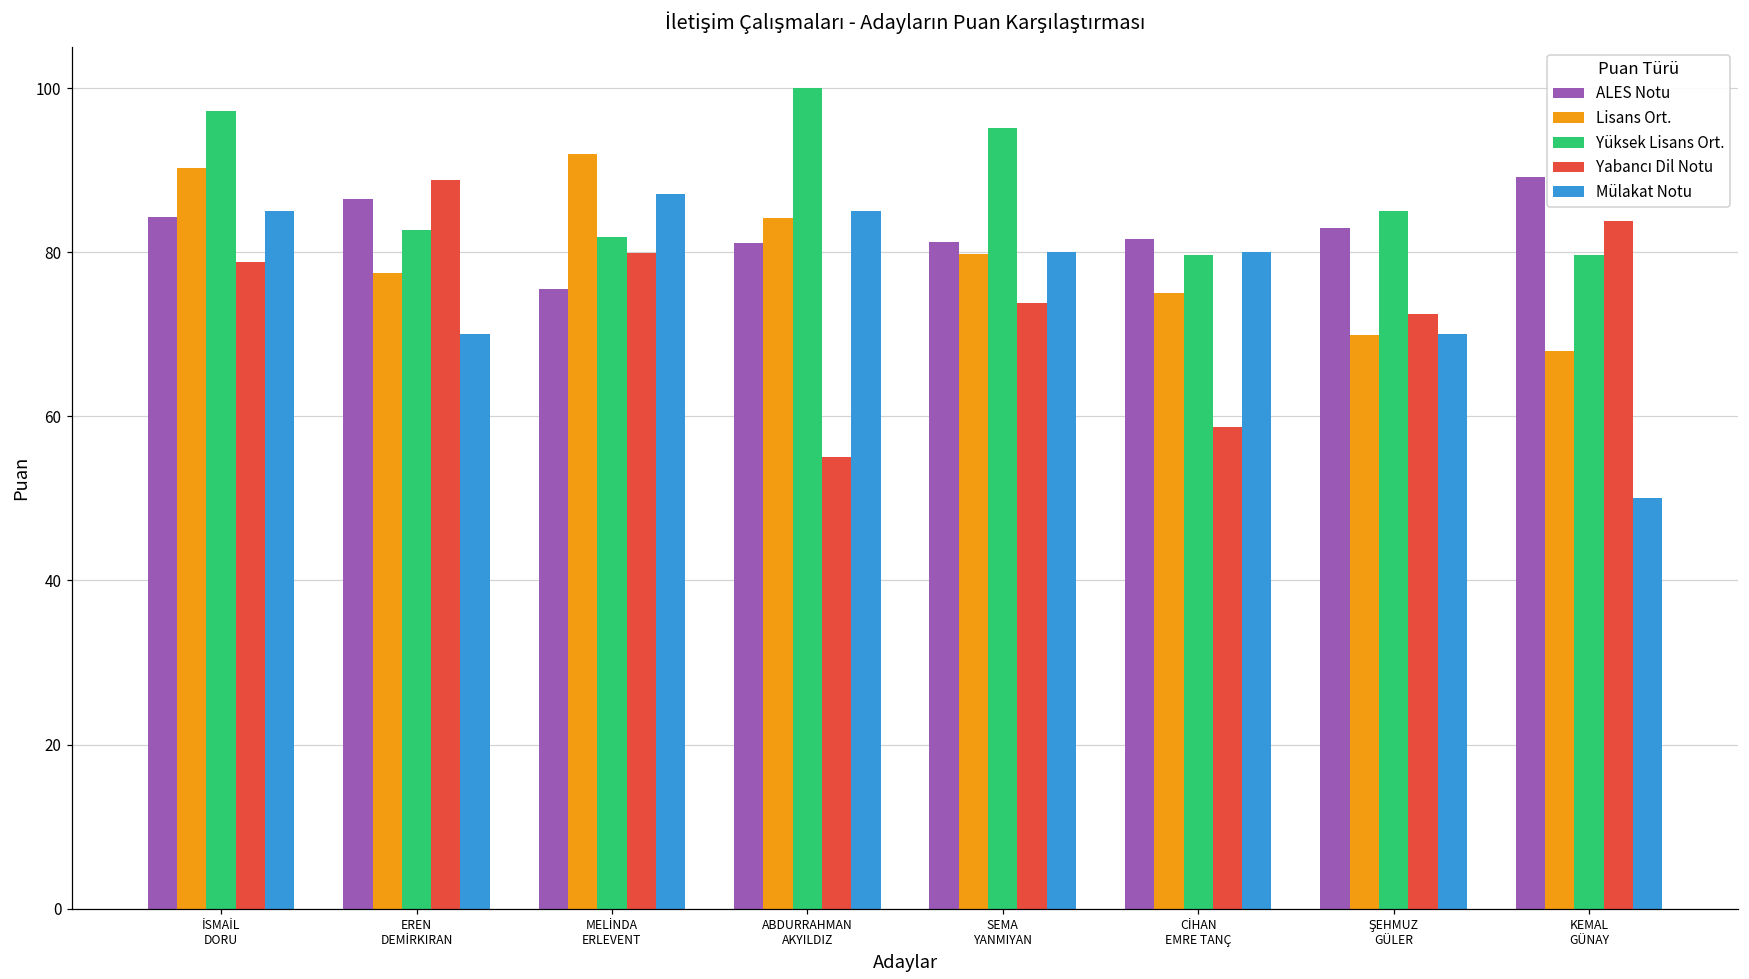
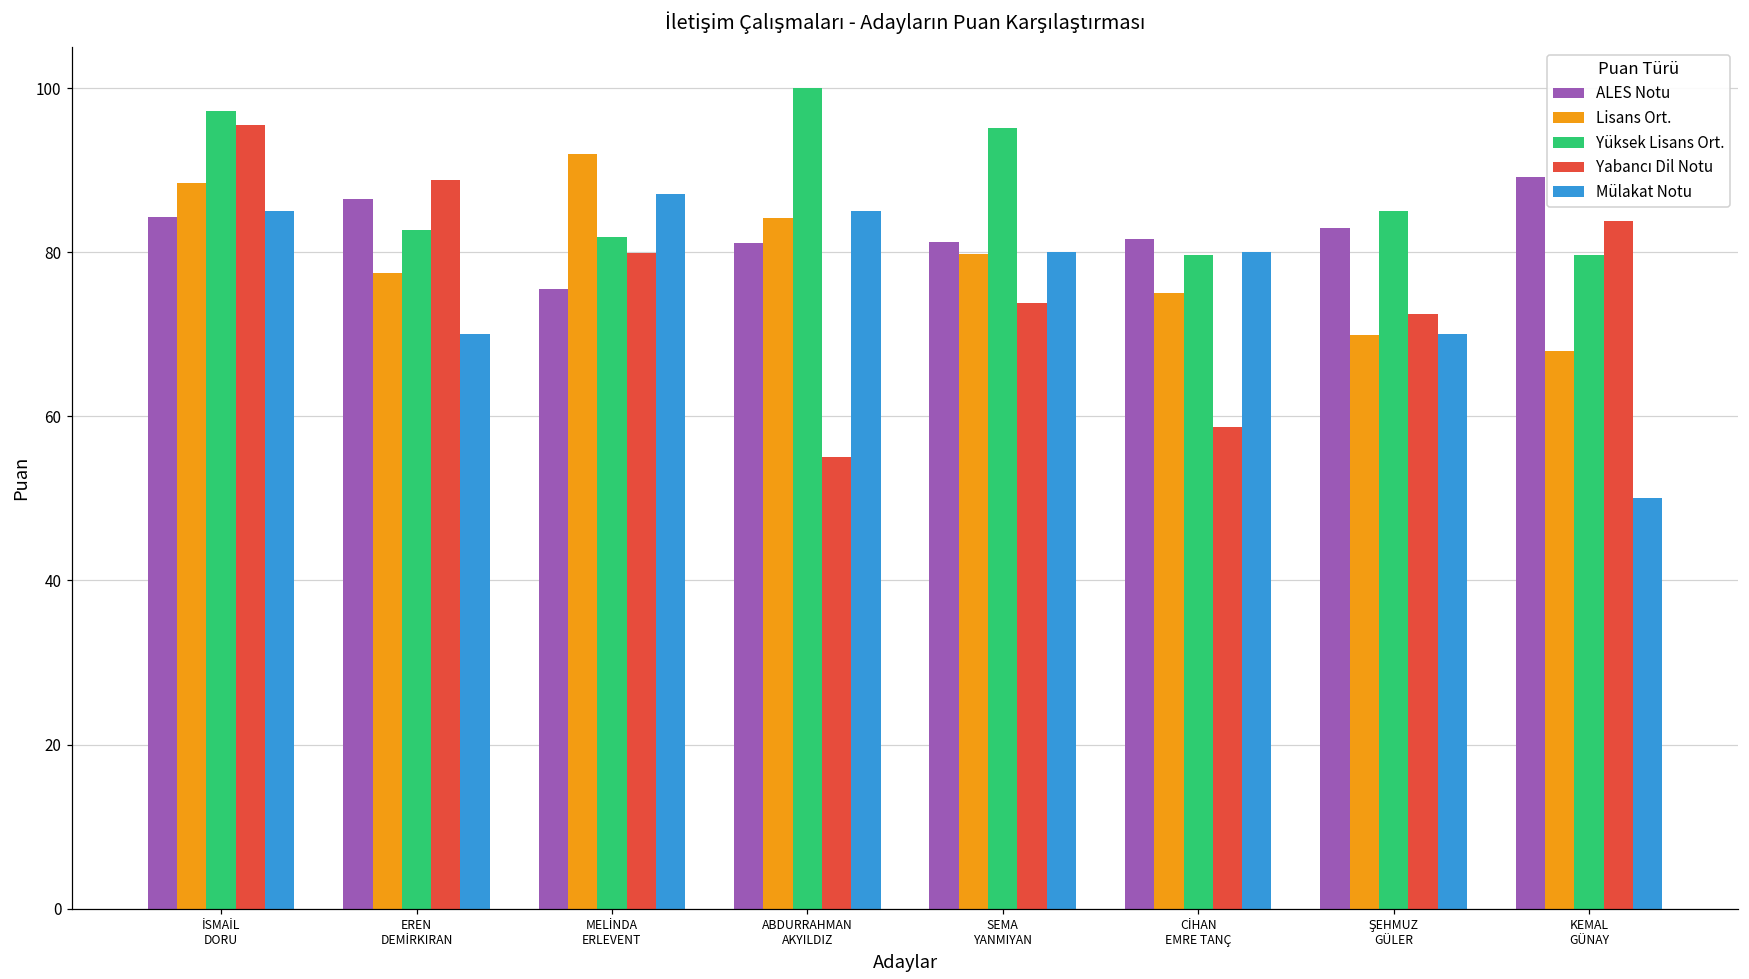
  {
    "ALES Notu": {
      "İSMAİL DORU": 84,
      "EREN DEMİRKIRAN": 86,
      "MELİNDA ERLEVENT": 76,
      "ABDURRAHMAN AKYILDIZ": 81,
      "SEMA YANMIYAN": 81,
      "CİHAN EMRE TANÇ": 82,
      "ŞEHMUZ GÜLER": 83,
      "KEMAL GÜNAY": 89
    },
    "Lisans Ort.": {
-     "İSMAİL DORU": 90,
+     "İSMAİL DORU": 88,
      "EREN DEMİRKIRAN": 78,
      "MELİNDA ERLEVENT": 92,
      "ABDURRAHMAN AKYILDIZ": 84,
      "SEMA YANMIYAN": 80,
      "CİHAN EMRE TANÇ": 75,
      "ŞEHMUZ GÜLER": 70,
      "KEMAL GÜNAY": 68
    },
    "Yüksek Lisans Ort.": {
      "İSMAİL DORU": 97,
      "EREN DEMİRKIRAN": 83,
      "MELİNDA ERLEVENT": 82,
      "ABDURRAHMAN AKYILDIZ": 100,
      "SEMA YANMIYAN": 95,
      "CİHAN EMRE TANÇ": 80,
      "ŞEHMUZ GÜLER": 85,
      "KEMAL GÜNAY": 80
    },
    "Yabancı Dil Notu": {
-     "İSMAİL DORU": 79,
+     "İSMAİL DORU": 95,
      "EREN DEMİRKIRAN": 89,
      "MELİNDA ERLEVENT": 80,
      "ABDURRAHMAN AKYILDIZ": 55,
      "SEMA YANMIYAN": 74,
      "CİHAN EMRE TANÇ": 59,
      "ŞEHMUZ GÜLER": 73,
      "KEMAL GÜNAY": 84
    },
    "Mülakat Notu": {
      "İSMAİL DORU": 85,
      "EREN DEMİRKIRAN": 70,
      "MELİNDA ERLEVENT": 87,
      "ABDURRAHMAN AKYILDIZ": 85,
      "SEMA YANMIYAN": 80,
      "CİHAN EMRE TANÇ": 80,
      "ŞEHMUZ GÜLER": 70,
      "KEMAL GÜNAY": 50
    }
  }
